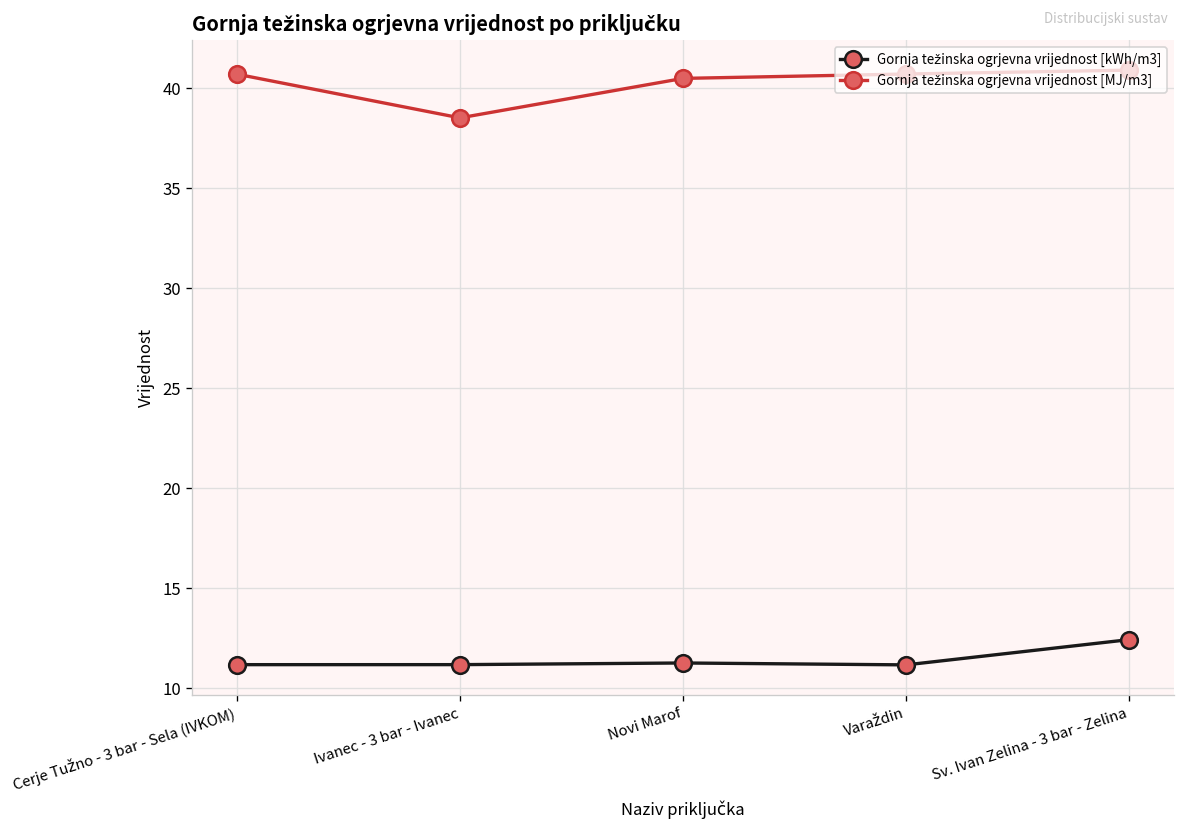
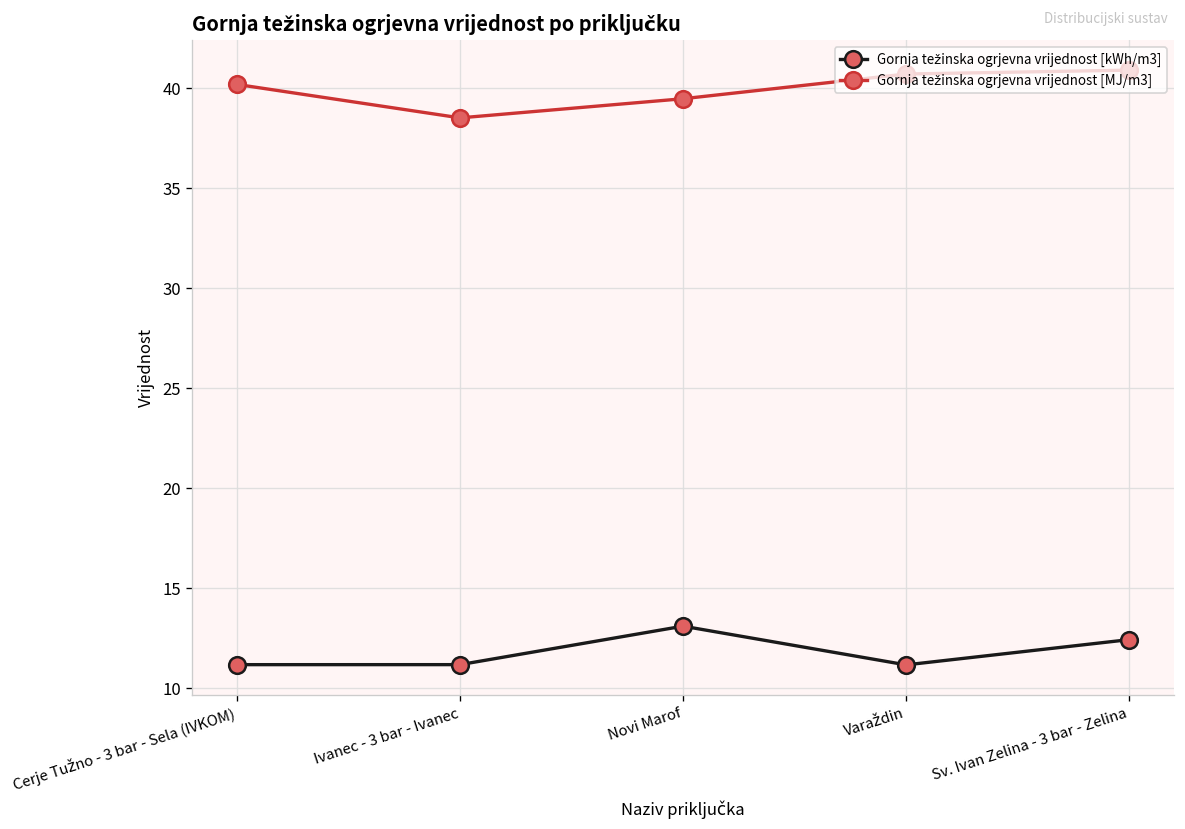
  {
    "Gornja težinska ogrjevna vrijednost [kWh/m3]": {
      "Cerje Tužno - 3 bar - Sela (IVKOM)": 11.2,
      "Ivanec - 3 bar - Ivanec": 11.2,
-     "Novi Marof": 11.2,
+     "Novi Marof": 13.1,
      "Varaždin": 11.1,
      "Sv. Ivan Zelina - 3 bar - Zelina": 12.4
    },
    "Gornja težinska ogrjevna vrijednost [MJ/m3]": {
-     "Cerje Tužno - 3 bar - Sela (IVKOM)": 40.7,
+     "Cerje Tužno - 3 bar - Sela (IVKOM)": 40.2,
      "Ivanec - 3 bar - Ivanec": 38.5,
-     "Novi Marof": 40.5
+     "Novi Marof": 39.5
    }
  }
